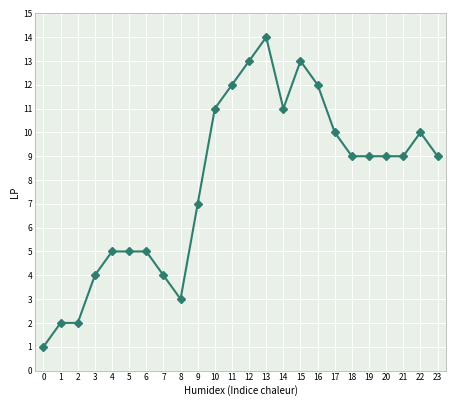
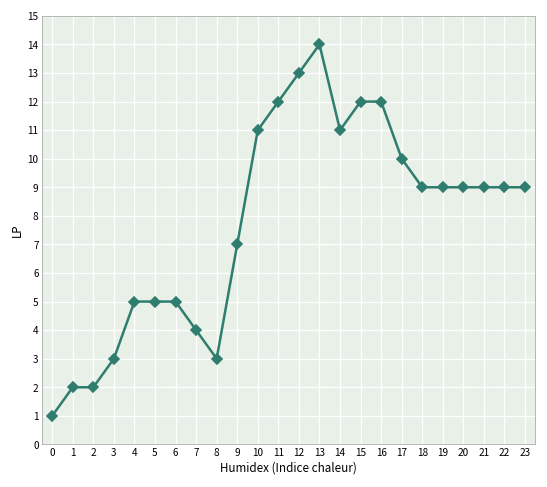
  {
    "0": 1,
    "1": 2,
    "2": 2,
-   "3": 4,
+   "3": 3,
    "4": 5,
    "5": 5,
    "6": 5,
    "7": 4,
    "8": 3,
    "9": 7,
    "10": 11,
    "11": 12,
    "12": 13,
    "13": 14,
    "14": 11,
-   "15": 13,
+   "15": 12,
    "16": 12,
    "17": 10,
    "18": 9,
    "19": 9,
    "20": 9,
    "21": 9,
-   "22": 10,
+   "22": 9,
    "23": 9
  }
